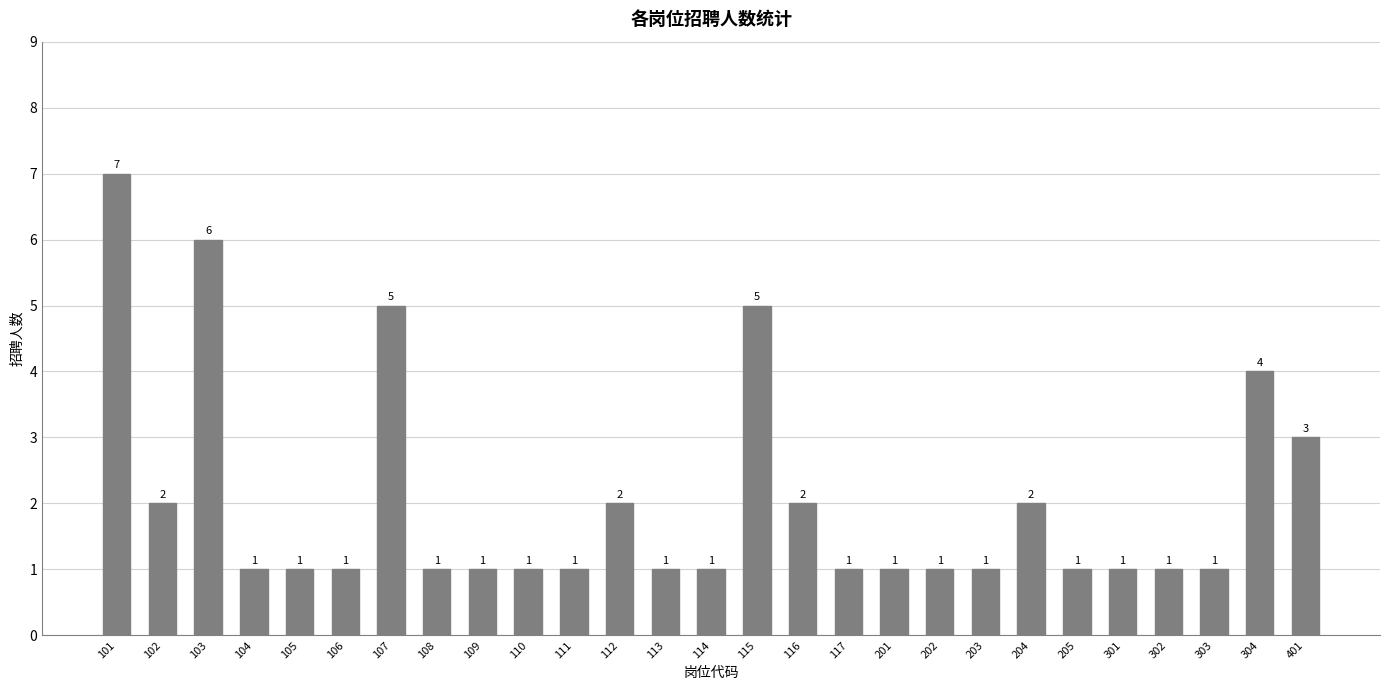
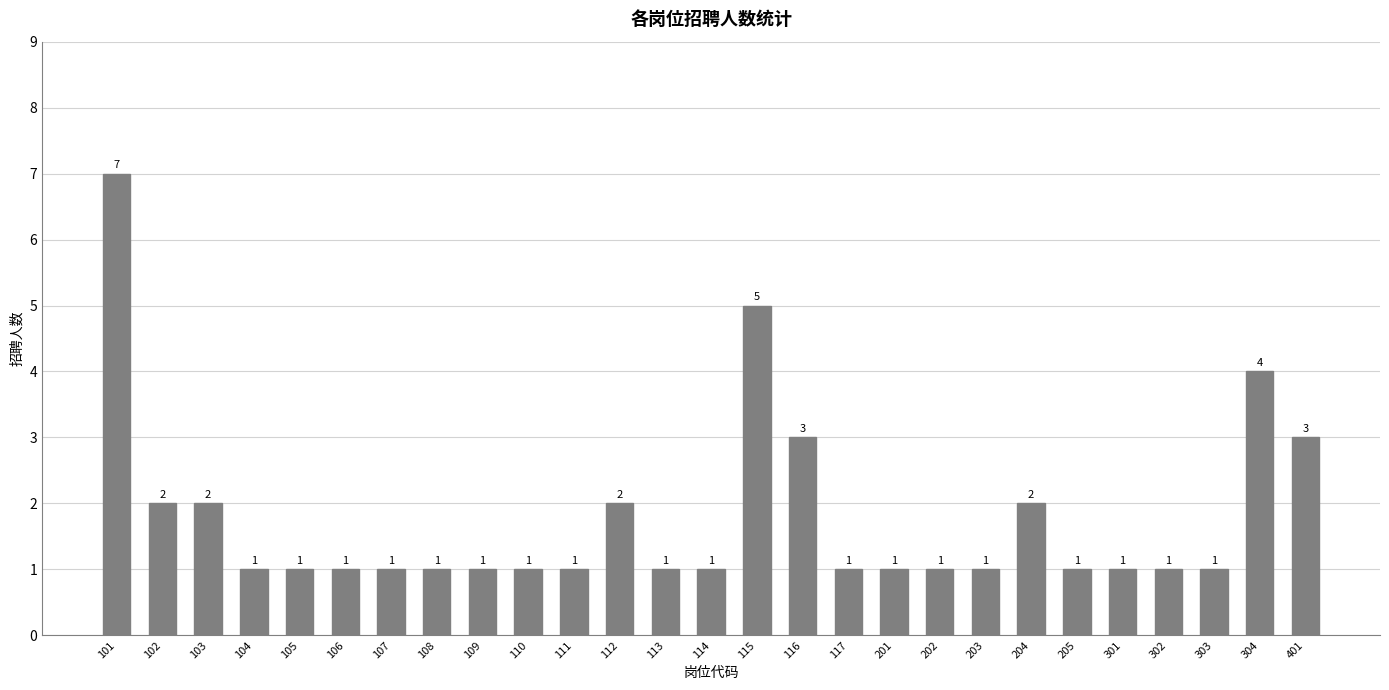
  {
    "101": 7,
    "102": 2,
-   "103": 6,
+   "103": 2,
    "104": 1,
    "105": 1,
    "106": 1,
-   "107": 5,
+   "107": 1,
    "108": 1,
    "109": 1,
    "110": 1,
    "111": 1,
    "112": 2,
    "113": 1,
    "114": 1,
    "115": 5,
-   "116": 2,
+   "116": 3,
    "117": 1,
    "201": 1,
    "202": 1,
    "203": 1,
    "204": 2,
    "205": 1,
    "301": 1,
    "302": 1,
    "303": 1,
    "304": 4,
    "401": 3
  }
